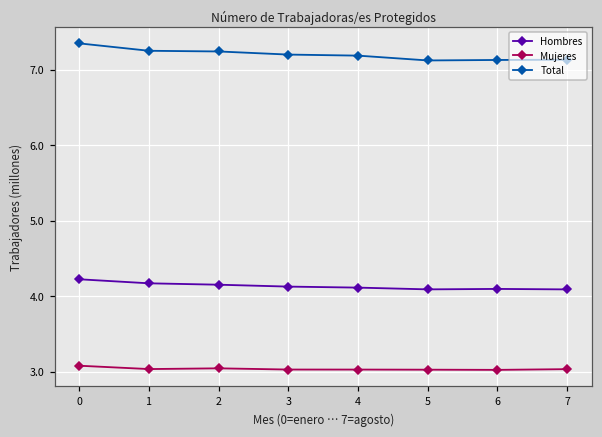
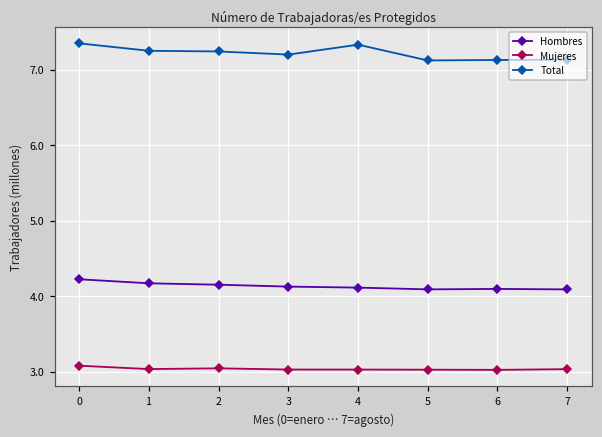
  {
    "Hombres": {
      "0": 4.2,
      "1": 4.2,
      "2": 4.2,
      "3": 4.1,
      "4": 4.1,
      "5": 4.1,
      "6": 4.1,
      "7": 4.1
    },
    "Mujeres": {
      "0": 3.1,
      "1": 3.0,
      "2": 3.0,
      "3": 3.0,
      "4": 3.0,
      "5": 3.0,
      "6": 3.0,
      "7": 3.0
    },
    "Total": {
      "0": 7.4,
      "1": 7.3,
      "2": 7.2,
      "3": 7.2,
-     "4": 7.2,
+     "4": 7.3,
      "5": 7.1,
      "6": 7.1
    }
  }
